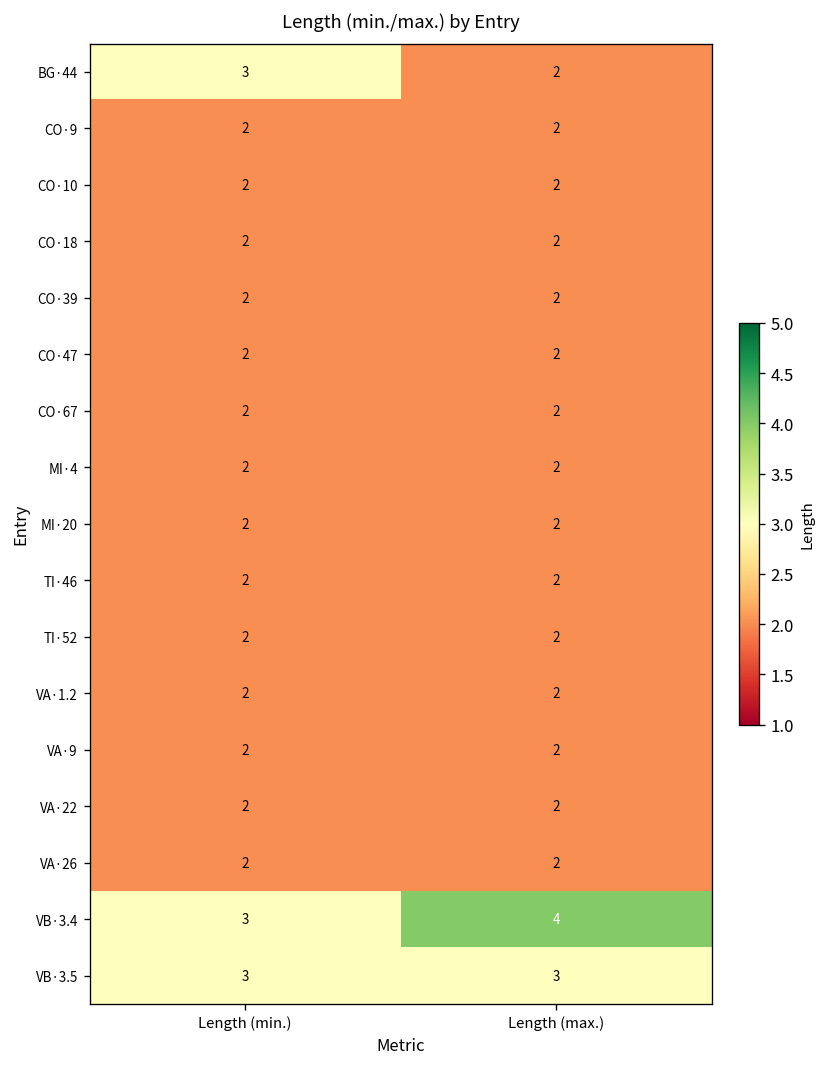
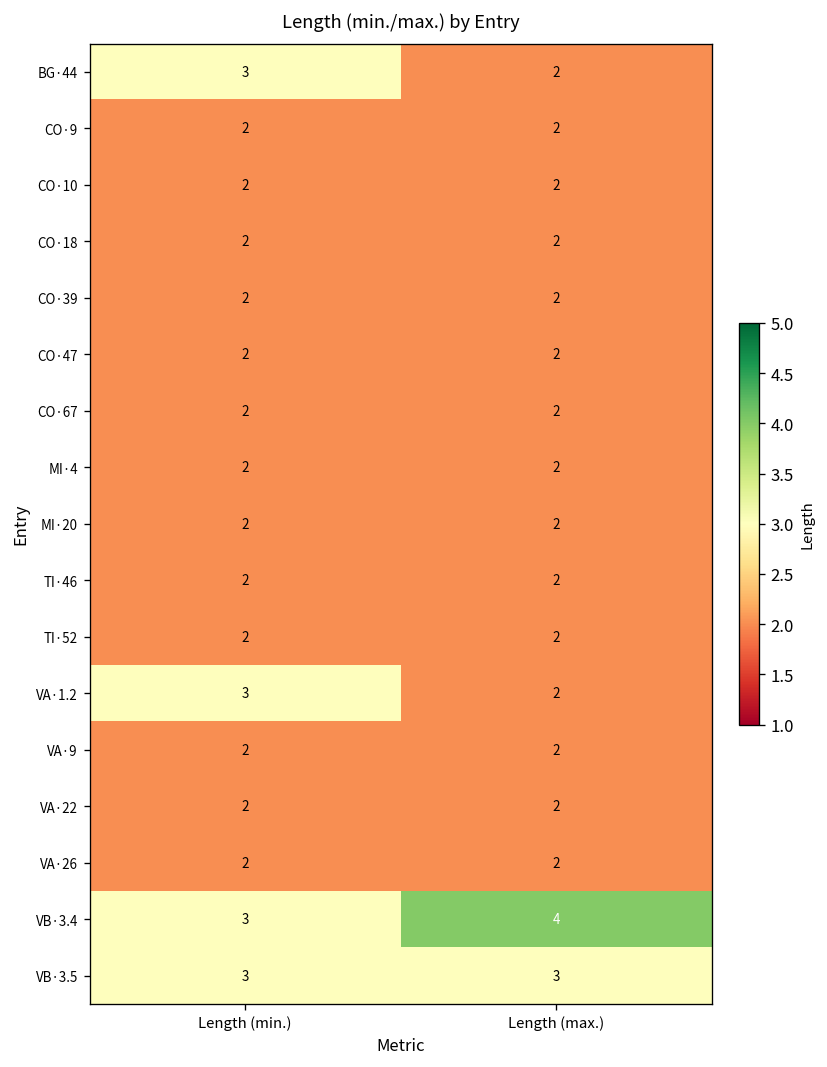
  {
    "BG·44": {
      "Length (min.)": 3,
      "Length (max.)": 2
    },
    "CO·9": {
      "Length (min.)": 2,
      "Length (max.)": 2
    },
    "CO·10": {
      "Length (min.)": 2,
      "Length (max.)": 2
    },
    "CO·18": {
      "Length (min.)": 2,
      "Length (max.)": 2
    },
    "CO·39": {
      "Length (min.)": 2,
      "Length (max.)": 2
    },
    "CO·47": {
      "Length (min.)": 2,
      "Length (max.)": 2
    },
    "CO·67": {
      "Length (min.)": 2,
      "Length (max.)": 2
    },
    "MI·4": {
      "Length (min.)": 2,
      "Length (max.)": 2
    },
    "MI·20": {
      "Length (min.)": 2,
      "Length (max.)": 2
    },
    "TI·46": {
      "Length (min.)": 2,
      "Length (max.)": 2
    },
    "TI·52": {
      "Length (min.)": 2,
      "Length (max.)": 2
    },
    "VA·1.2": {
-     "Length (min.)": 2,
+     "Length (min.)": 3,
      "Length (max.)": 2
    },
    "VA·9": {
      "Length (min.)": 2,
      "Length (max.)": 2
    },
    "VA·22": {
      "Length (min.)": 2,
      "Length (max.)": 2
    },
    "VA·26": {
      "Length (min.)": 2,
      "Length (max.)": 2
    },
    "VB·3.4": {
      "Length (min.)": 3,
      "Length (max.)": 4
    },
    "VB·3.5": {
      "Length (min.)": 3,
      "Length (max.)": 3
    }
  }
